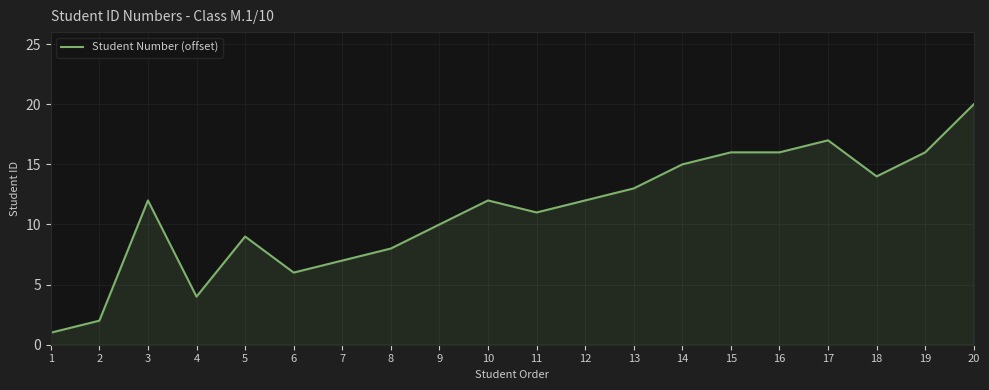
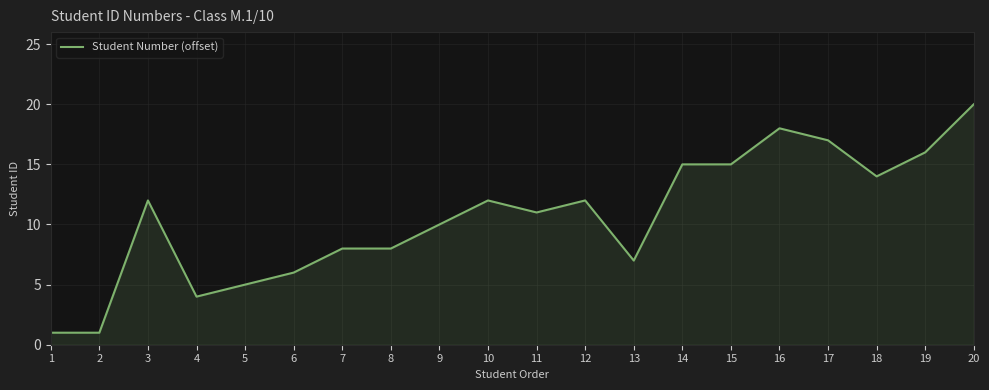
  {
    "1": 1.0,
-   "2": 2.0,
+   "2": 1.0,
    "3": 12.0,
    "4": 4.0,
-   "5": 9.0,
+   "5": 5.0,
    "6": 6.0,
-   "7": 7.0,
+   "7": 8.0,
    "8": 8.0,
    "9": 10.0,
    "10": 12.0,
    "11": 11.0,
    "12": 12.0,
-   "13": 13.0,
+   "13": 7.0,
    "14": 15.0,
-   "15": 16.0,
-   "16": 16.0,
+   "15": 15.0,
+   "16": 18.0,
    "17": 17.0,
    "18": 14.0,
    "19": 16.0,
    "20": 20.0
  }
